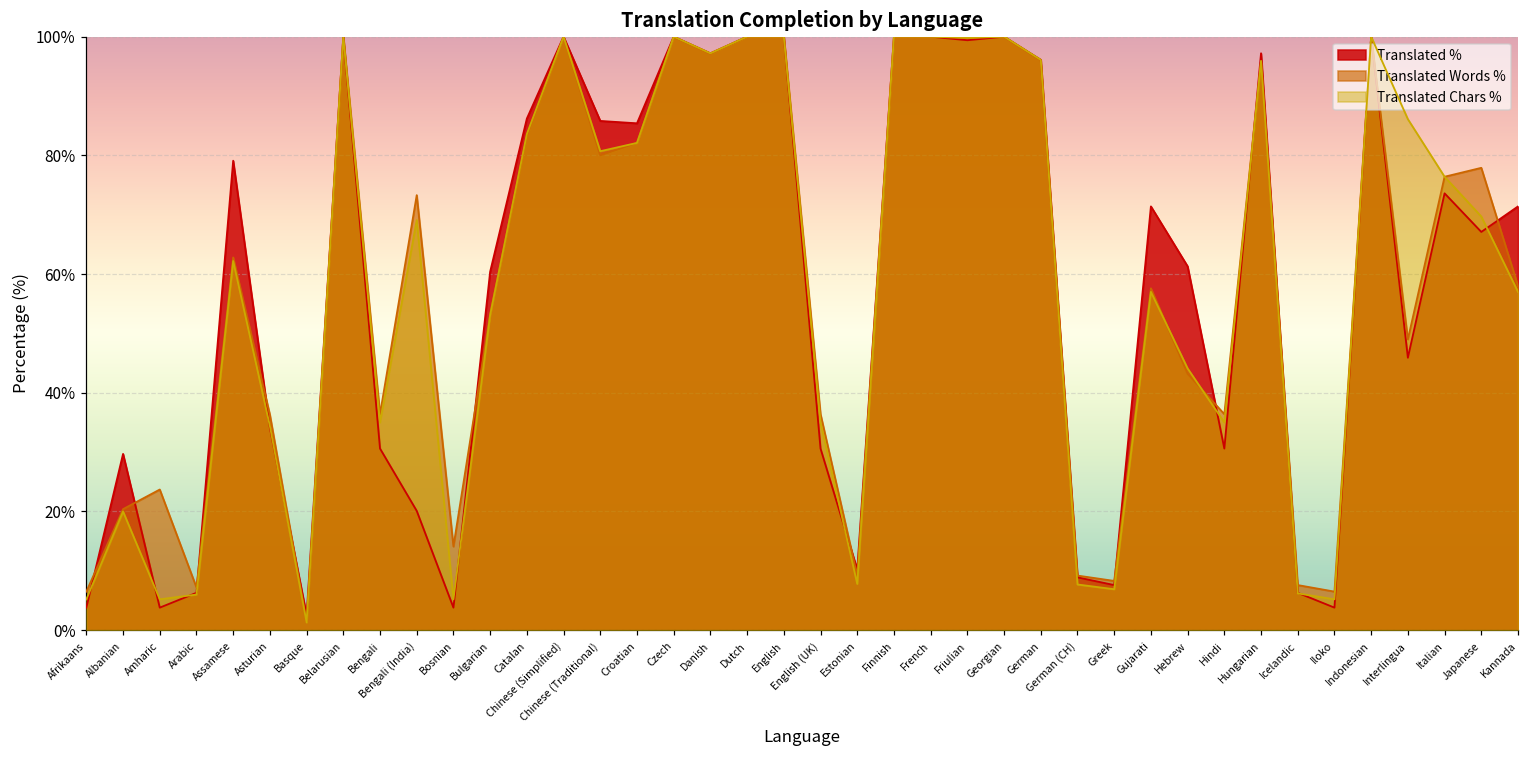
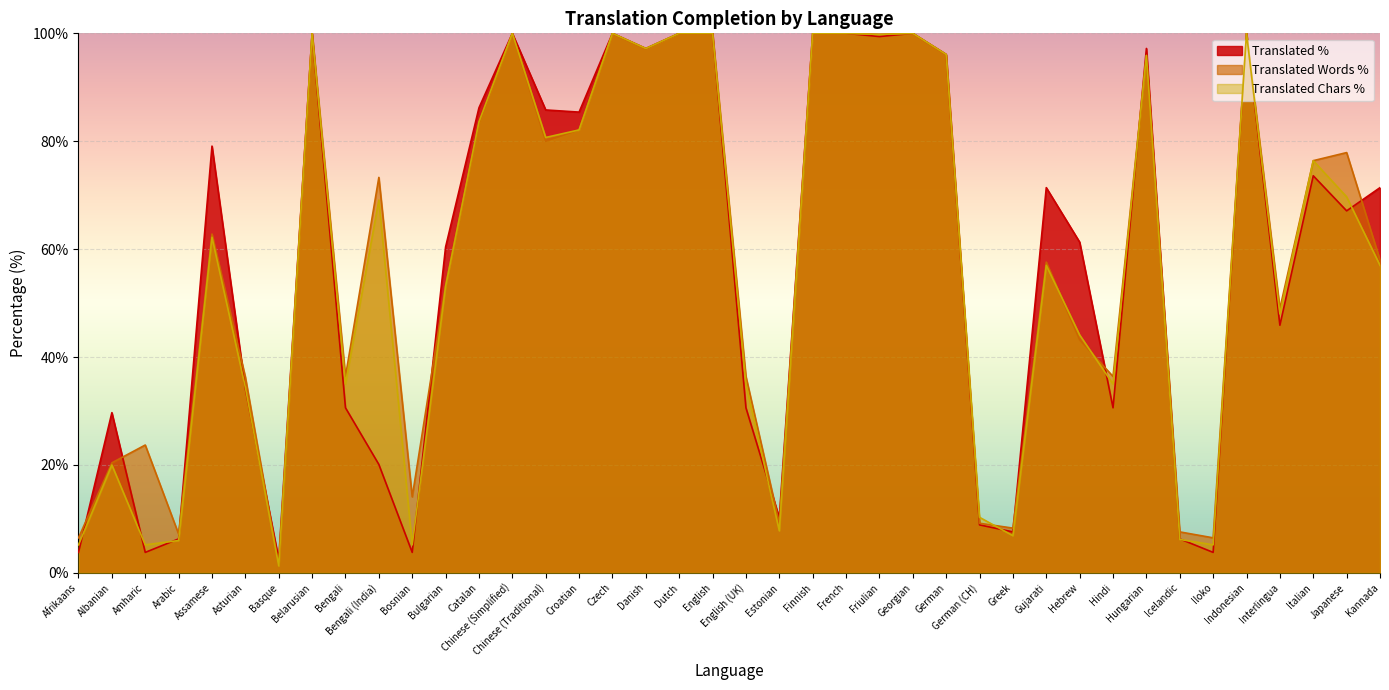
  {
    "Translated %": {
      "Afrikaans": "4%",
      "Albanian": "30%",
      "Amharic": "4%",
      "Assamese": "79%",
      "Basque": "3%",
      "Bengali": "31%",
      "Bengali (India)": "20%",
      "Bosnian": "4%",
      "Bulgarian": "60%",
      "Catalan": "86%",
      "Chinese (Traditional)": "86%",
      "Croatian": "85%",
      "English (UK)": "31%",
      "Estonian": "10%",
      "Greek": "8%",
      "Gujarati": "71%",
      "Hebrew": "61%",
      "Hindi": "31%",
      "Hungarian": "97%",
      "Iloko": "4%",
      "Interlingua": "46%",
      "Italian": "74%",
      "Japanese": "67%",
      "Kannada": "71%"
    },
    "Translated Words %": {
      "Afrikaans": "7%",
      "Amharic": "24%",
      "Arabic": "7%",
      "Assamese": "63%",
      "Asturian": "36%",
      "Bengali": "36%",
      "Bengali (India)": "73%",
      "Bosnian": "14%",
      "Chinese (Traditional)": "80%",
      "English (UK)": "36%",
      "Estonian": "9%",
      "Greek": "8%",
      "Gujarati": "58%",
      "Hebrew": "43%",
      "Hindi": "36%",
      "Icelandic": "8%",
      "Iloko": "7%",
      "Interlingua": "49%",
      "Japanese": "78%",
      "Kannada": "58%"
    },
    "Translated Chars %": {
      "Afrikaans": "5%",
      "Amharic": "5%",
      "Assamese": "62%",
      "Bengali": "35%",
      "Bengali (India)": "69%",
      "Bosnian": "5%",
      "Chinese (Traditional)": "81%",
      "English (UK)": "35%",
      "Estonian": "8%",
-     "German (CH)": "8%",
+     "German (CH)": "10%",
      "Greek": "7%",
      "Gujarati": "57%",
      "Hebrew": "44%",
      "Hindi": "35%",
      "Iloko": "5%",
-     "Interlingua": "86%",
+     "Interlingua": "48%",
      "Japanese": "70%",
      "Kannada": "57%"
    }
  }
